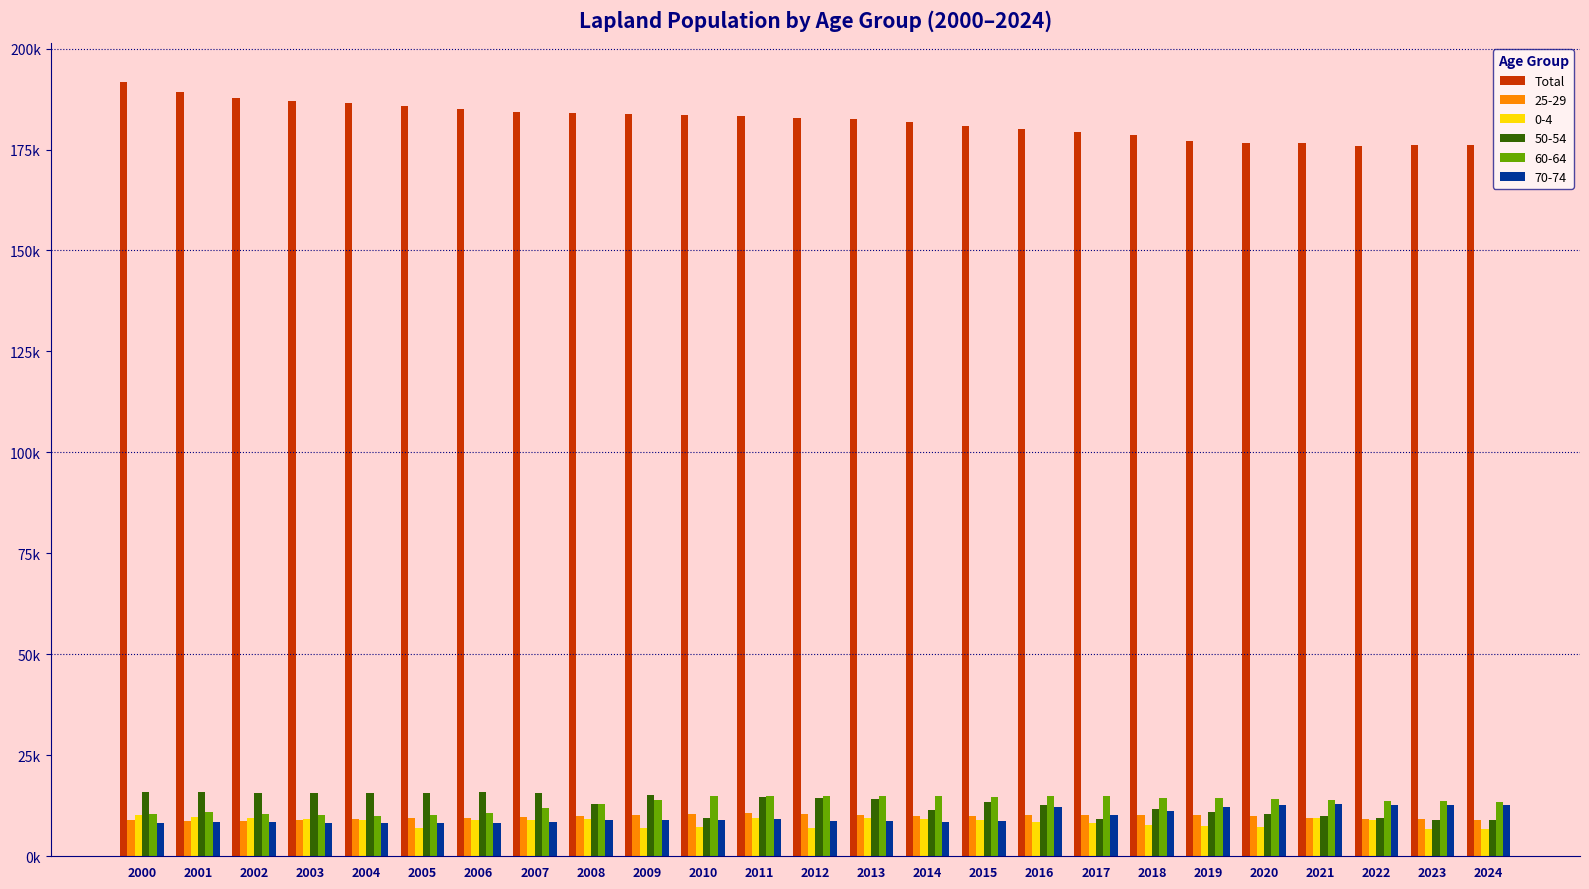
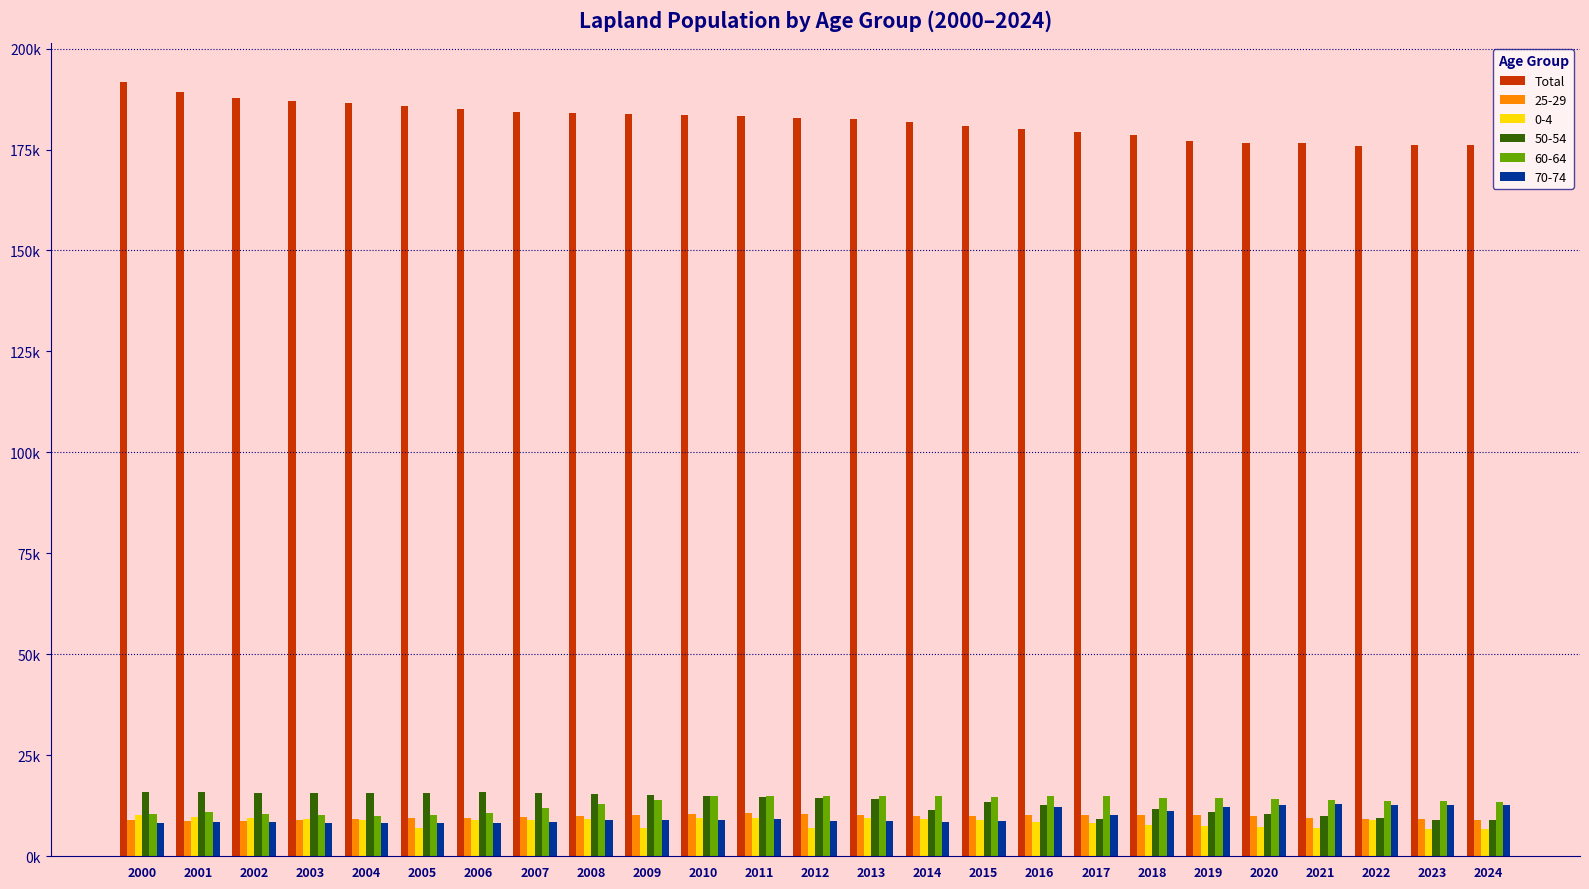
  {
    "Total": {
      "2000": 192000,
      "2001": 189000,
      "2002": 188000,
      "2003": 187000,
      "2004": 186000,
      "2005": 186000,
      "2006": 185000,
      "2007": 184000,
      "2008": 184000,
      "2009": 184000,
      "2010": 183000,
      "2011": 183000,
      "2012": 183000,
      "2013": 183000,
      "2014": 182000,
      "2015": 181000,
      "2016": 180000,
      "2017": 179000,
      "2018": 179000,
      "2019": 177000,
      "2020": 177000,
      "2021": 176000,
      "2022": 176000,
      "2023": 176000,
      "2024": 176000
    },
    "25-29": {
      "2000": 9000,
      "2001": 9000,
      "2002": 9000,
      "2003": 9000,
      "2004": 9000,
      "2005": 9000,
      "2006": 10000,
      "2007": 10000,
      "2008": 10000,
      "2009": 10000,
      "2010": 11000,
      "2011": 11000,
      "2012": 10000,
      "2013": 10000,
      "2014": 10000,
      "2015": 10000,
      "2016": 10000,
      "2017": 10000,
      "2018": 10000,
      "2019": 10000,
      "2020": 10000,
      "2021": 10000,
      "2022": 9000,
      "2023": 9000,
      "2024": 9000
    },
    "0-4": {
      "2000": 10000,
      "2001": 10000,
      "2002": 9000,
      "2003": 9000,
      "2004": 9000,
      "2005": 7000,
      "2006": 9000,
      "2007": 9000,
      "2008": 9000,
      "2009": 7000,
-     "2010": 7000,
+     "2010": 9000,
      "2011": 10000,
      "2012": 7000,
      "2013": 10000,
      "2014": 9000,
      "2015": 9000,
      "2016": 9000,
      "2017": 8000,
      "2018": 8000,
      "2019": 7000,
      "2020": 7000,
-     "2021": 10000,
+     "2021": 7000,
      "2022": 9000,
      "2023": 7000,
      "2024": 7000
    },
    "50-54": {
      "2000": 16000,
      "2001": 16000,
      "2002": 16000,
      "2003": 16000,
      "2004": 16000,
      "2005": 16000,
      "2006": 16000,
      "2007": 16000,
-     "2008": 13000,
+     "2008": 15000,
      "2009": 15000,
-     "2010": 10000,
+     "2010": 15000,
      "2011": 15000,
      "2012": 14000,
      "2013": 14000,
      "2014": 11000,
      "2015": 13000,
      "2016": 13000,
      "2017": 9000,
      "2018": 12000,
      "2019": 11000,
      "2020": 11000,
      "2021": 10000,
      "2022": 9000,
      "2023": 9000,
      "2024": 9000
    },
    "60-64": {
      "2000": 10000,
      "2001": 11000,
      "2002": 10000,
      "2003": 10000,
      "2004": 10000,
      "2005": 10000,
      "2006": 11000,
      "2007": 12000,
      "2008": 13000,
      "2009": 14000,
      "2010": 15000,
      "2011": 15000,
      "2012": 15000,
      "2013": 15000,
      "2014": 15000,
      "2015": 15000,
      "2016": 15000,
      "2017": 15000,
      "2018": 14000,
      "2019": 14000,
      "2020": 14000,
      "2021": 14000,
      "2022": 14000,
      "2023": 14000,
      "2024": 13000
    },
    "70-74": {
      "2000": 8000,
      "2001": 8000,
      "2002": 8000,
      "2003": 8000,
      "2004": 8000,
      "2005": 8000,
      "2006": 8000,
      "2007": 9000,
      "2008": 9000,
      "2009": 9000,
      "2010": 9000,
      "2011": 9000,
      "2012": 9000,
      "2013": 9000,
      "2014": 8000,
      "2015": 9000,
      "2016": 12000,
      "2017": 10000,
      "2018": 11000,
      "2019": 12000,
      "2020": 13000,
      "2021": 13000,
      "2022": 13000,
      "2023": 13000,
      "2024": 13000
    }
  }
